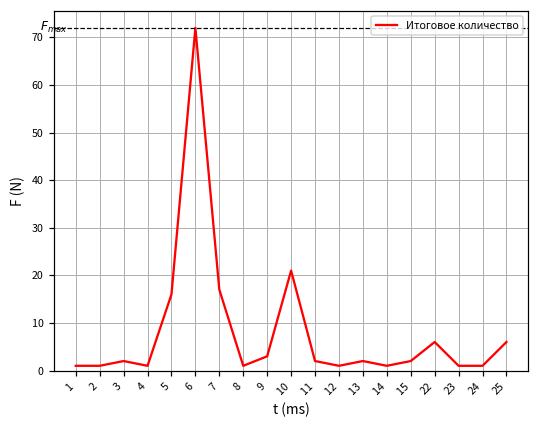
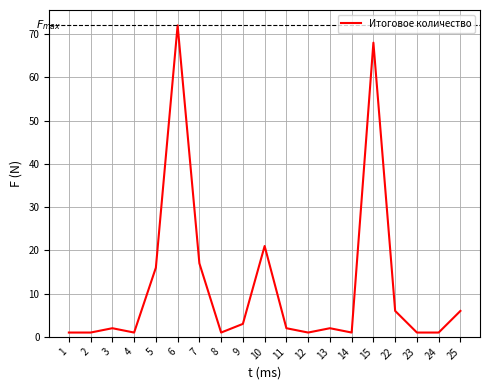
  {
    "1": 1,
    "2": 1,
    "3": 2,
    "4": 1,
    "5": 16,
    "6": 72,
    "7": 17,
    "8": 1,
    "9": 3,
    "10": 21,
    "11": 2,
    "12": 1,
    "13": 2,
    "14": 1,
-   "15": 2,
+   "15": 68,
    "22": 6,
    "23": 1,
    "24": 1,
    "25": 6
  }
